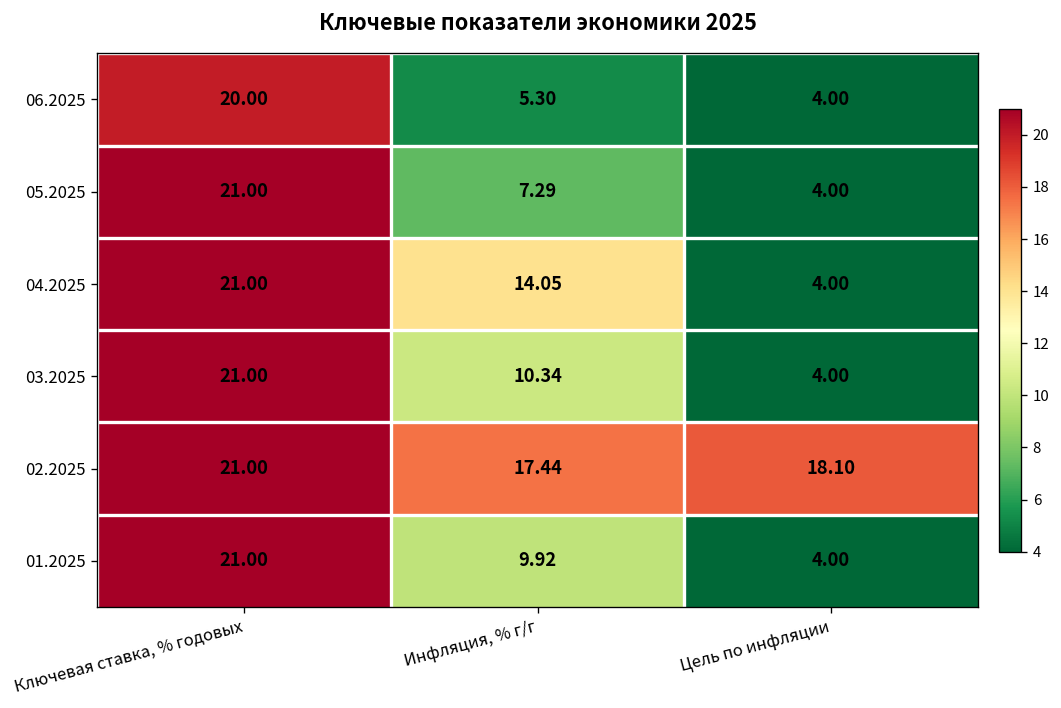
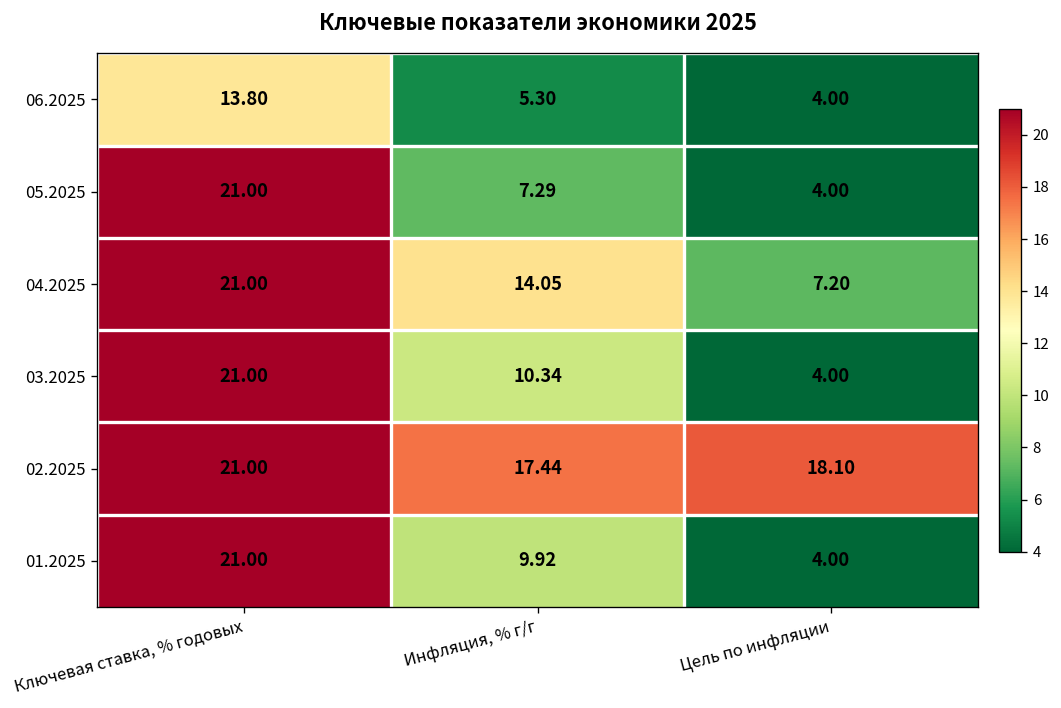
  {
    "06.2025": {
-     "Ключевая ставка, % годовых": 20.00,
+     "Ключевая ставка, % годовых": 13.80,
      "Инфляция, % г/г": 5.30,
      "Цель по инфляции": 4.00
    },
    "05.2025": {
      "Ключевая ставка, % годовых": 21.00,
      "Инфляция, % г/г": 7.29,
      "Цель по инфляции": 4.00
    },
    "04.2025": {
      "Ключевая ставка, % годовых": 21.00,
      "Инфляция, % г/г": 14.05,
-     "Цель по инфляции": 4.00
+     "Цель по инфляции": 7.20
    },
    "03.2025": {
      "Ключевая ставка, % годовых": 21.00,
      "Инфляция, % г/г": 10.34,
      "Цель по инфляции": 4.00
    },
    "02.2025": {
      "Ключевая ставка, % годовых": 21.00,
      "Инфляция, % г/г": 17.44,
      "Цель по инфляции": 18.10
    },
    "01.2025": {
      "Ключевая ставка, % годовых": 21.00,
      "Инфляция, % г/г": 9.92,
      "Цель по инфляции": 4.00
    }
  }
